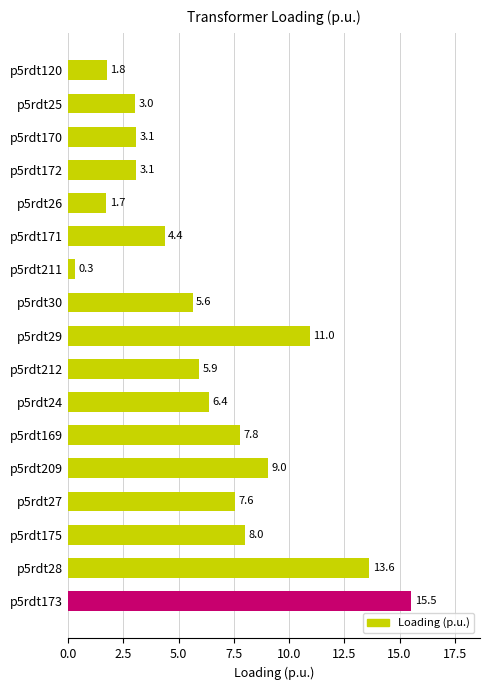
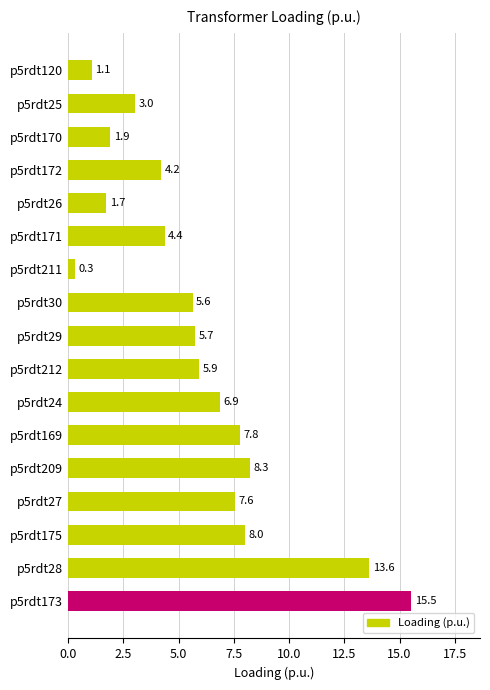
  {
-   "p5rdt120": 1.8,
+   "p5rdt120": 1.1,
    "p5rdt25": 3.0,
-   "p5rdt170": 3.1,
-   "p5rdt172": 3.1,
+   "p5rdt170": 1.9,
+   "p5rdt172": 4.2,
    "p5rdt26": 1.7,
    "p5rdt171": 4.4,
    "p5rdt211": 0.3,
    "p5rdt30": 5.6,
-   "p5rdt29": 11.0,
+   "p5rdt29": 5.7,
    "p5rdt212": 5.9,
-   "p5rdt24": 6.4,
+   "p5rdt24": 6.9,
    "p5rdt169": 7.8,
-   "p5rdt209": 9.0,
+   "p5rdt209": 8.3,
    "p5rdt27": 7.6,
    "p5rdt175": 8.0,
    "p5rdt28": 13.6,
    "p5rdt173": 15.5
  }
